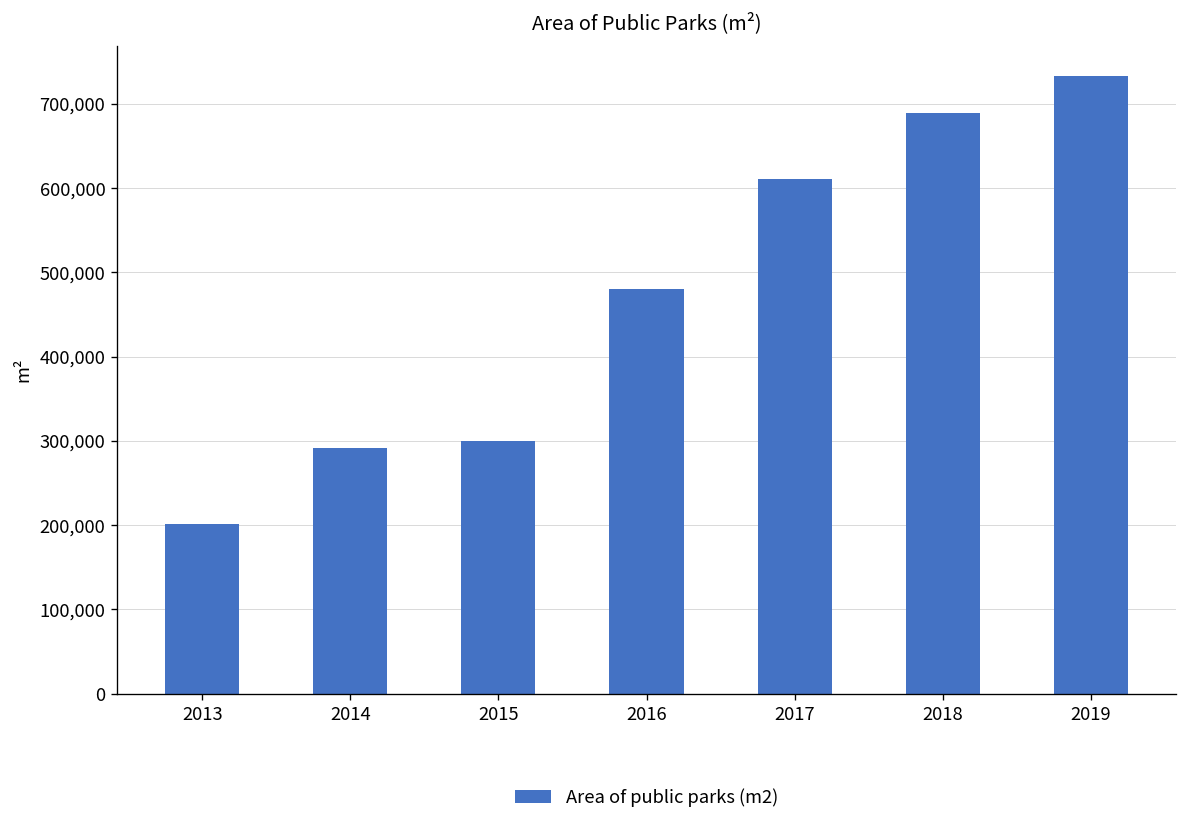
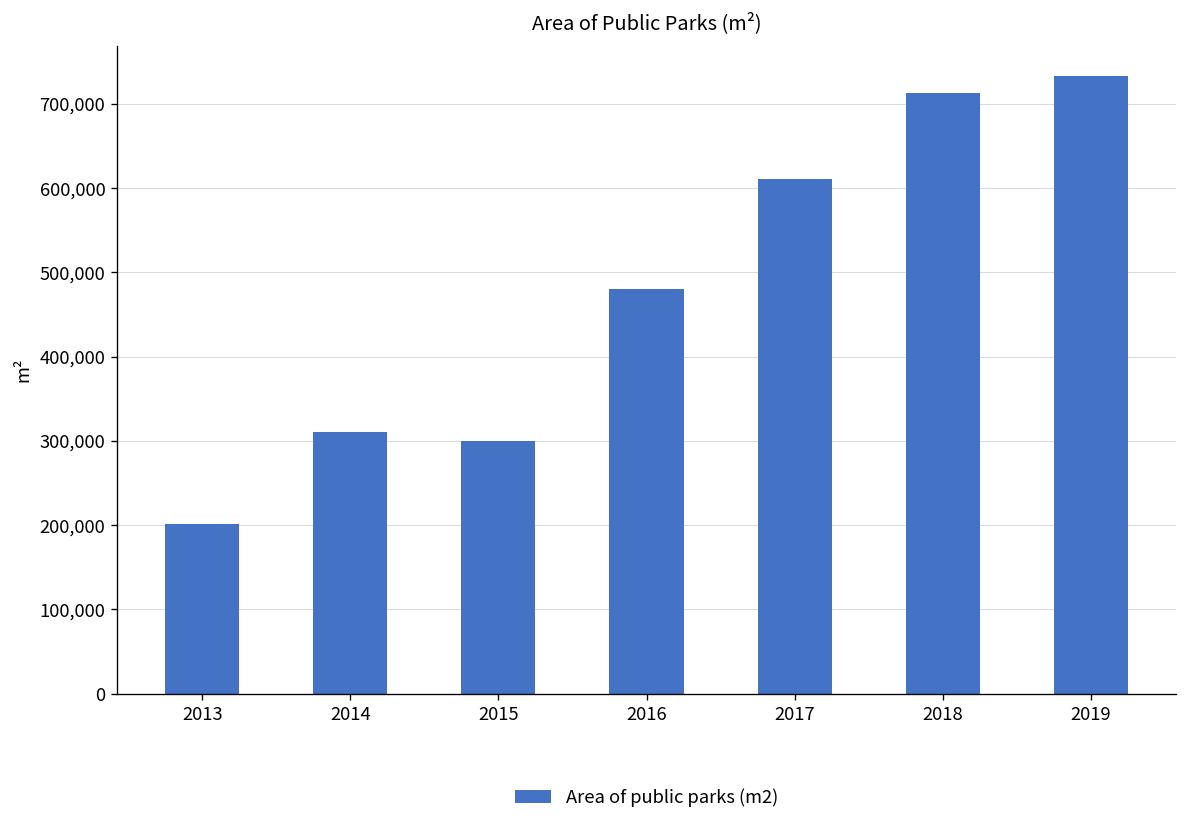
  {
    "2013": "200,000",
-   "2014": "290,000",
+   "2014": "310,000",
    "2015": "300,000",
    "2016": "480,000",
    "2017": "610,000",
-   "2018": "690,000",
+   "2018": "710,000",
    "2019": "730,000"
  }
